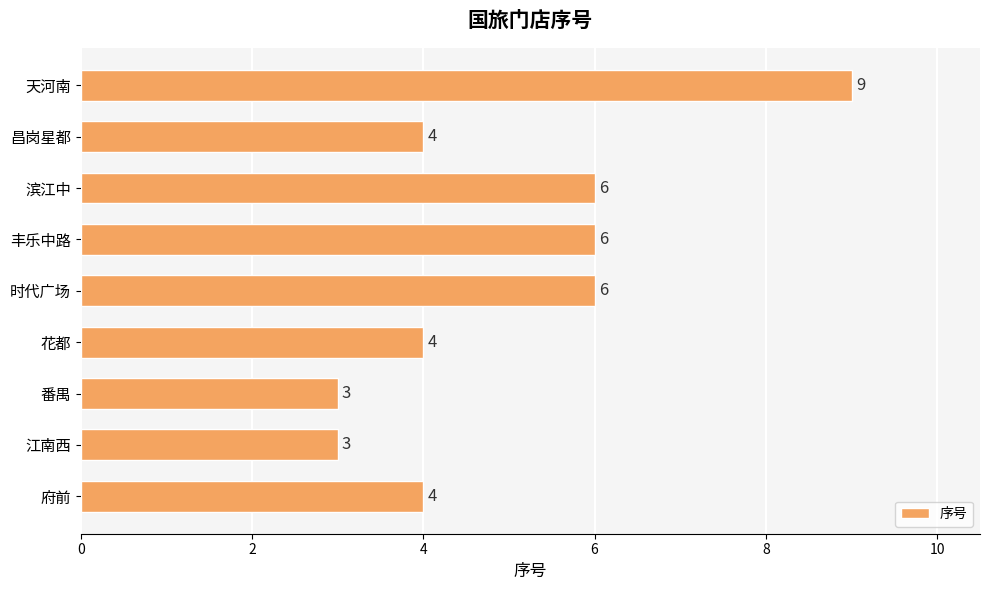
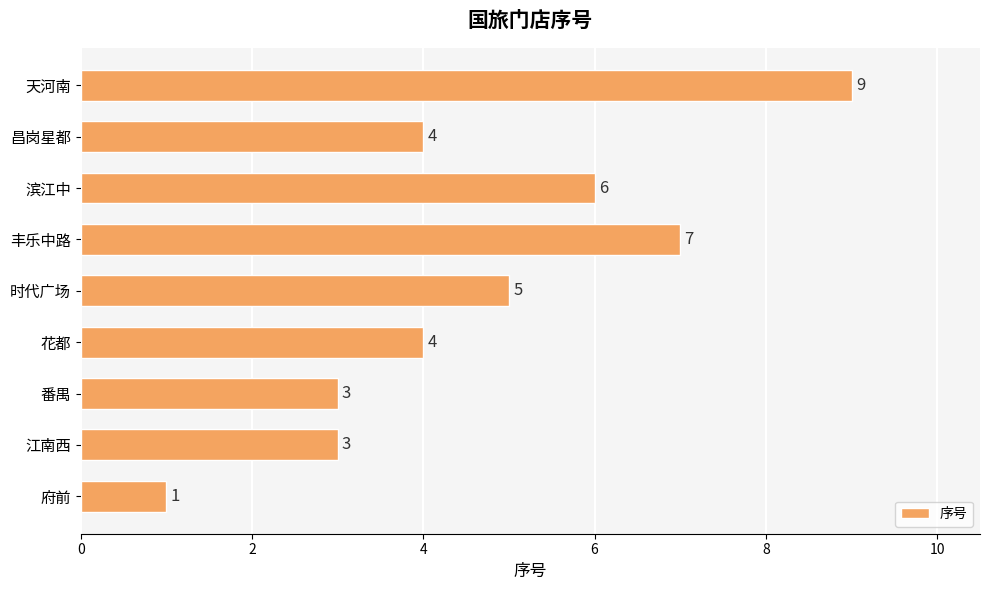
  {
    "天河南": 9,
    "昌岗星都": 4,
    "滨江中": 6,
-   "丰乐中路": 6,
-   "时代广场": 6,
+   "丰乐中路": 7,
+   "时代广场": 5,
    "花都": 4,
    "番禺": 3,
    "江南西": 3,
-   "府前": 4
+   "府前": 1
  }
